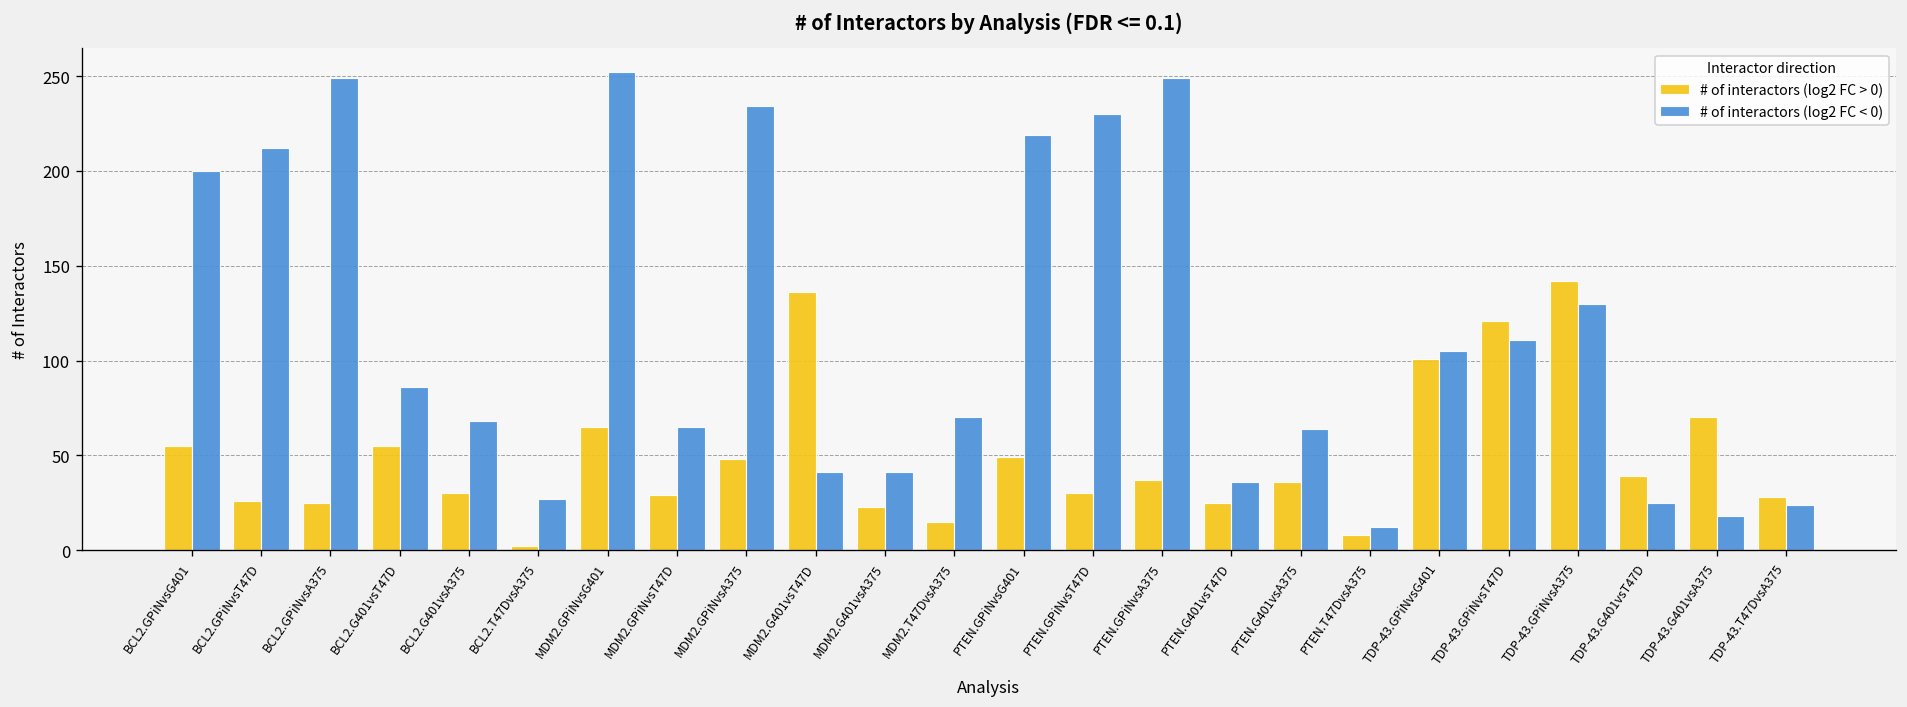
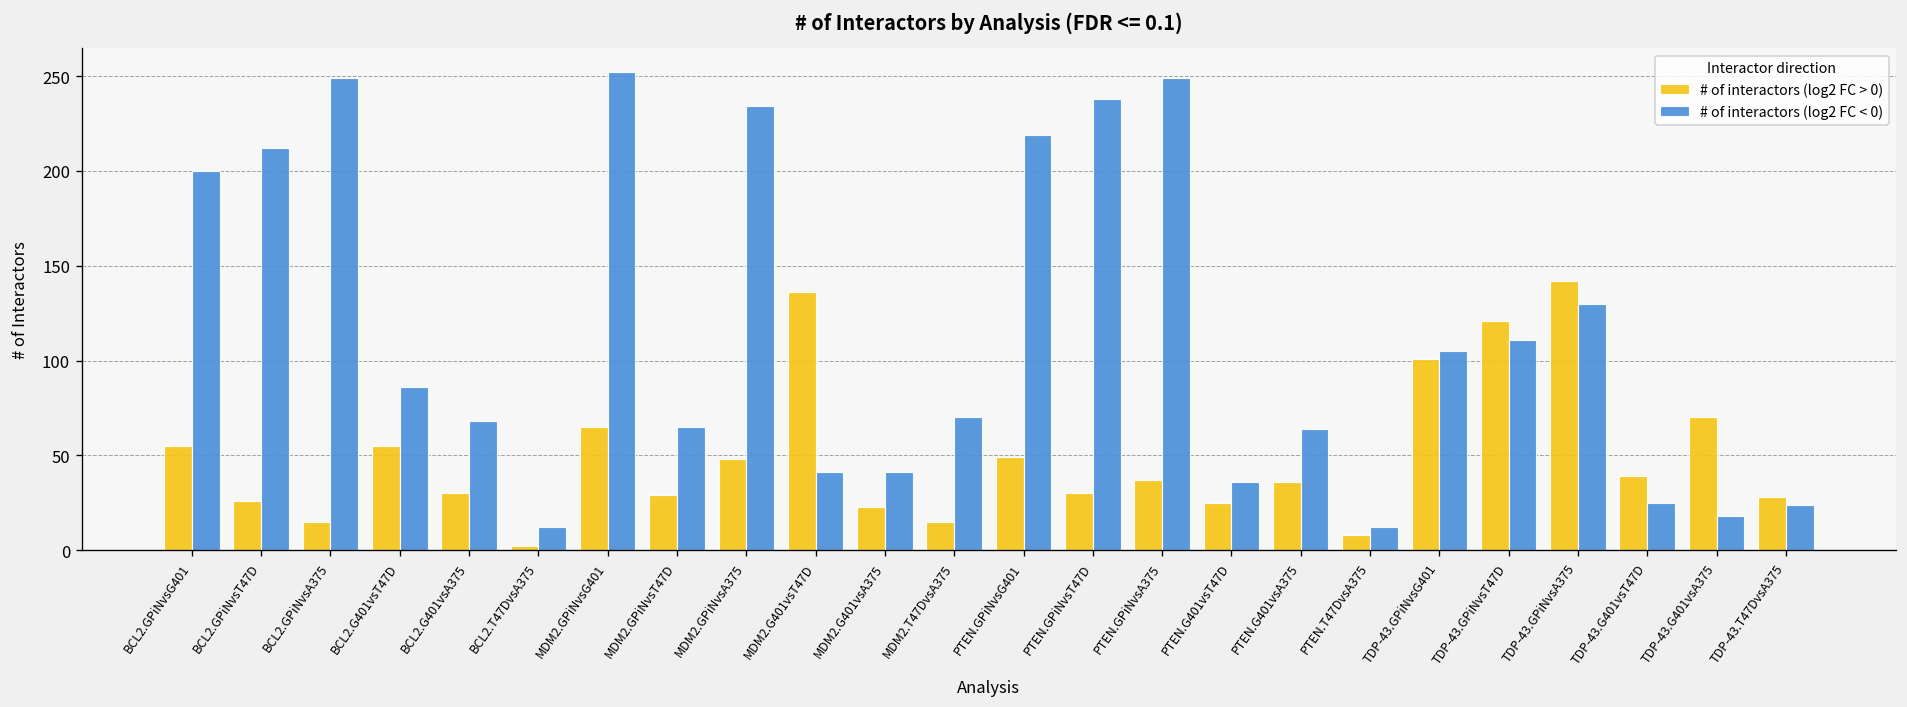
  {
    "# of interactors (log2 FC > 0)": {
      "BCL2.GPiNvsG401": 55,
      "BCL2.GPiNvsT47D": 26,
-     "BCL2.GPiNvsA375": 25,
+     "BCL2.GPiNvsA375": 15,
      "BCL2.G401vsT47D": 55,
      "BCL2.G401vsA375": 30,
      "BCL2.T47DvsA375": 2,
      "MDM2.GPiNvsG401": 65,
      "MDM2.GPiNvsT47D": 29,
      "MDM2.GPiNvsA375": 48,
      "MDM2.G401vsT47D": 136,
      "MDM2.G401vsA375": 23,
      "MDM2.T47DvsA375": 15,
      "PTEN.GPiNvsG401": 49,
      "PTEN.GPiNvsT47D": 30,
      "PTEN.GPiNvsA375": 37,
      "PTEN.G401vsT47D": 25,
      "PTEN.G401vsA375": 36,
      "PTEN.T47DvsA375": 8,
      "TDP-43.GPiNvsG401": 101,
      "TDP-43.GPiNvsT47D": 121,
      "TDP-43.GPiNvsA375": 142,
      "TDP-43.G401vsT47D": 39,
      "TDP-43.G401vsA375": 70,
      "TDP-43.T47DvsA375": 28
    },
    "# of interactors (log2 FC < 0)": {
      "BCL2.GPiNvsG401": 200,
      "BCL2.GPiNvsT47D": 212,
      "BCL2.GPiNvsA375": 249,
      "BCL2.G401vsT47D": 86,
      "BCL2.G401vsA375": 68,
-     "BCL2.T47DvsA375": 27,
+     "BCL2.T47DvsA375": 12,
      "MDM2.GPiNvsG401": 252,
      "MDM2.GPiNvsT47D": 65,
      "MDM2.GPiNvsA375": 234,
      "MDM2.G401vsT47D": 41,
      "MDM2.G401vsA375": 41,
      "MDM2.T47DvsA375": 70,
      "PTEN.GPiNvsG401": 219,
-     "PTEN.GPiNvsT47D": 230,
+     "PTEN.GPiNvsT47D": 238,
      "PTEN.GPiNvsA375": 249,
      "PTEN.G401vsT47D": 36,
      "PTEN.G401vsA375": 64,
      "PTEN.T47DvsA375": 12,
      "TDP-43.GPiNvsG401": 105,
      "TDP-43.GPiNvsT47D": 111,
      "TDP-43.GPiNvsA375": 130,
      "TDP-43.G401vsT47D": 25,
      "TDP-43.G401vsA375": 18,
      "TDP-43.T47DvsA375": 24
    }
  }
